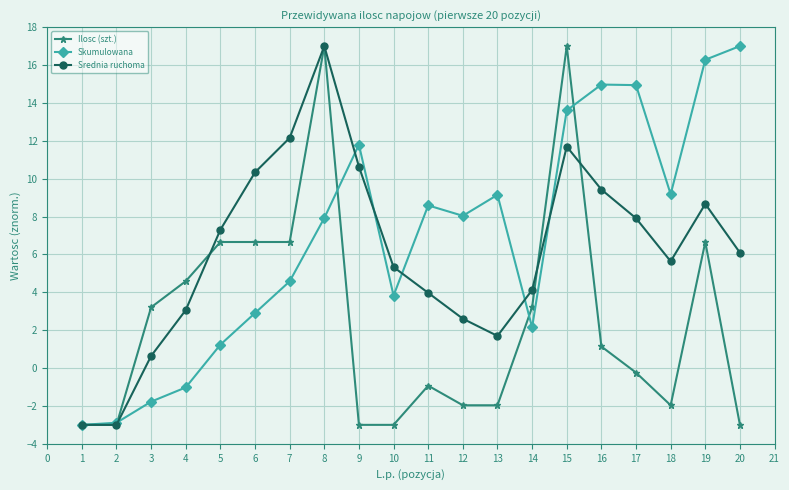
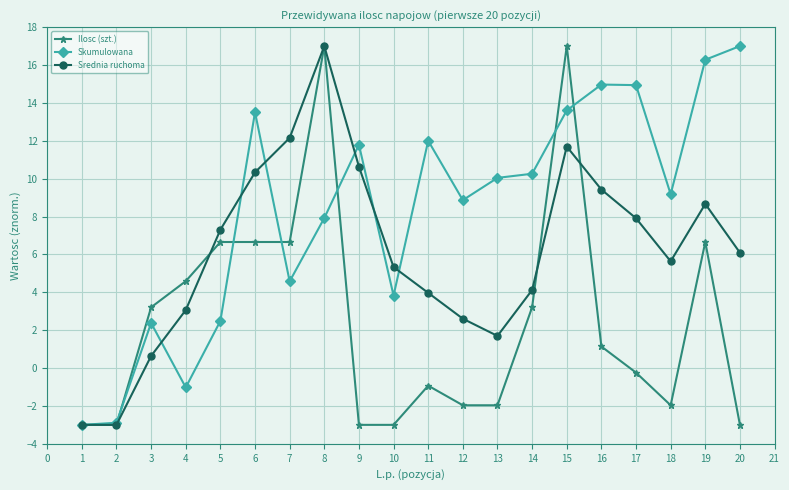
  {
    "Skumulowana": {
-     "3": -1.8,
+     "3": 2.4,
      "4": -1.0,
-     "5": 1.2,
-     "6": 2.9,
+     "5": 2.5,
+     "6": 13.5,
      "7": 4.6,
      "8": 7.9,
      "9": 11.8,
      "10": 3.8,
-     "11": 8.6,
-     "12": 8.0,
-     "13": 9.1,
-     "14": 2.1,
+     "11": 12.0,
+     "12": 8.9,
+     "13": 10.0,
+     "14": 10.3,
      "15": 13.6,
      "16": 15.0,
      "17": 14.9,
      "18": 9.2,
      "19": 16.3,
      "20": 17.0
    }
  }
